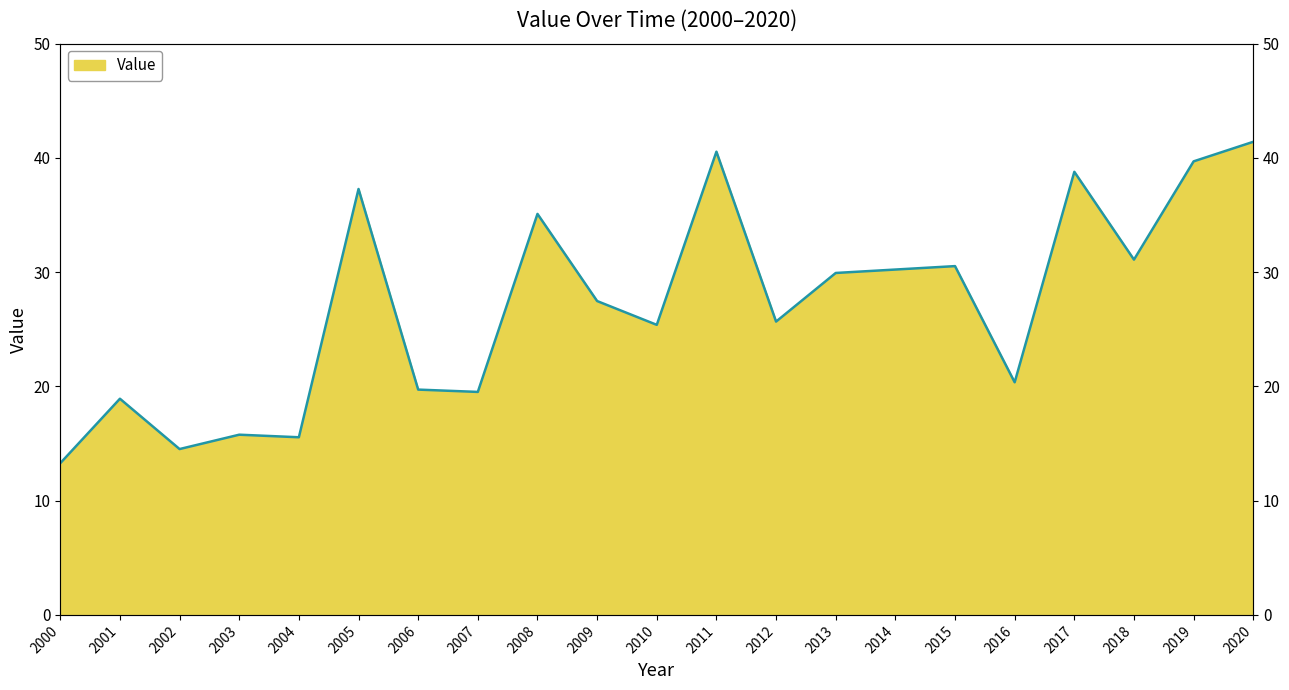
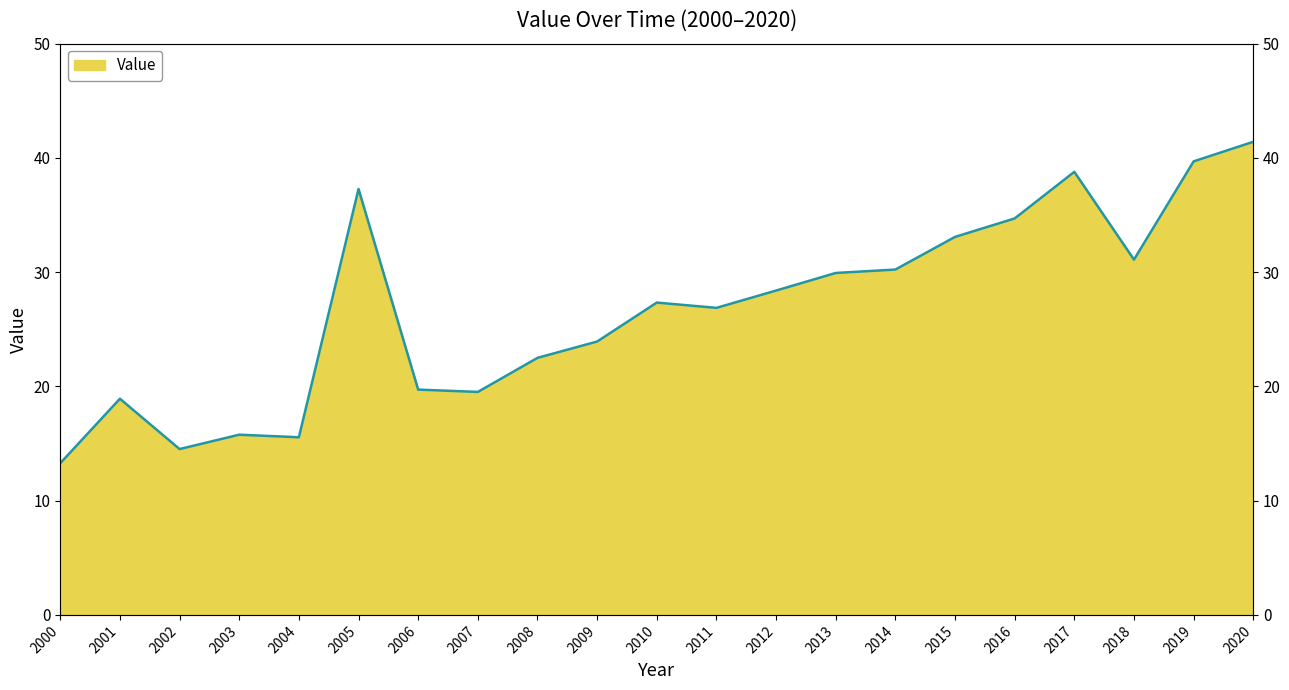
  {
    "2000": 13.3,
    "2001": 18.9,
    "2002": 14.5,
    "2003": 15.8,
    "2004": 15.5,
    "2005": 37.3,
    "2006": 19.7,
    "2007": 19.5,
-   "2008": 35.1,
-   "2009": 27.5,
-   "2010": 25.4,
-   "2011": 40.5,
-   "2012": 25.7,
+   "2008": 22.5,
+   "2009": 23.9,
+   "2010": 27.3,
+   "2011": 26.9,
+   "2012": 28.4,
    "2013": 29.9,
    "2014": 30.2,
-   "2015": 30.5,
-   "2016": 20.4,
+   "2015": 33.1,
+   "2016": 34.7,
    "2017": 38.8,
    "2018": 31.1,
    "2019": 39.7,
    "2020": 41.4
  }
